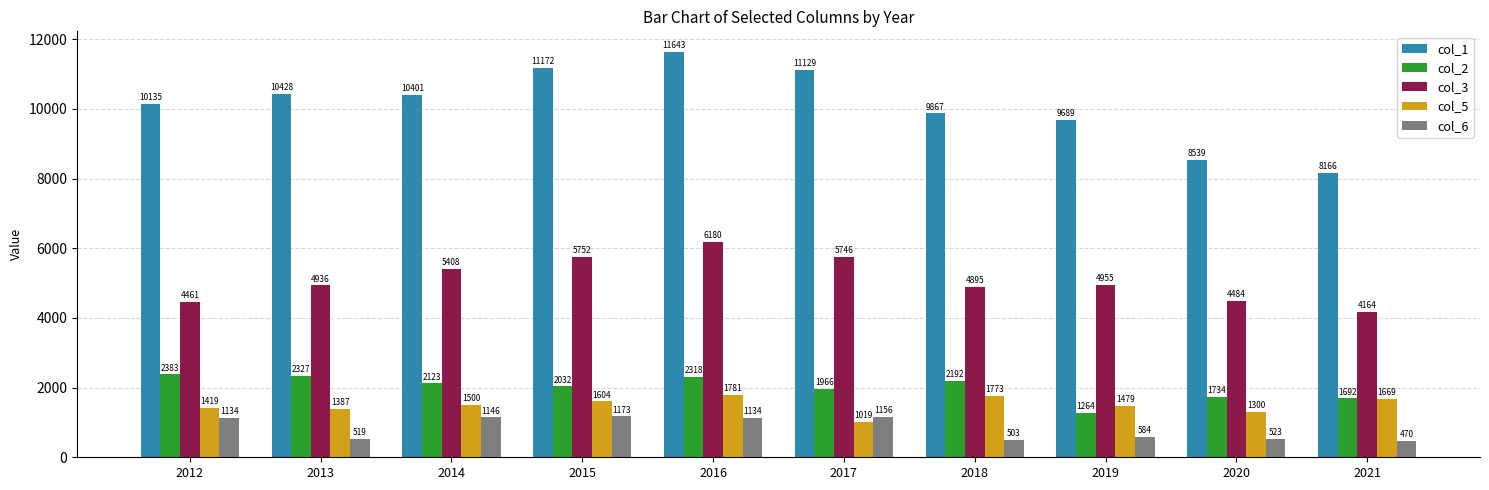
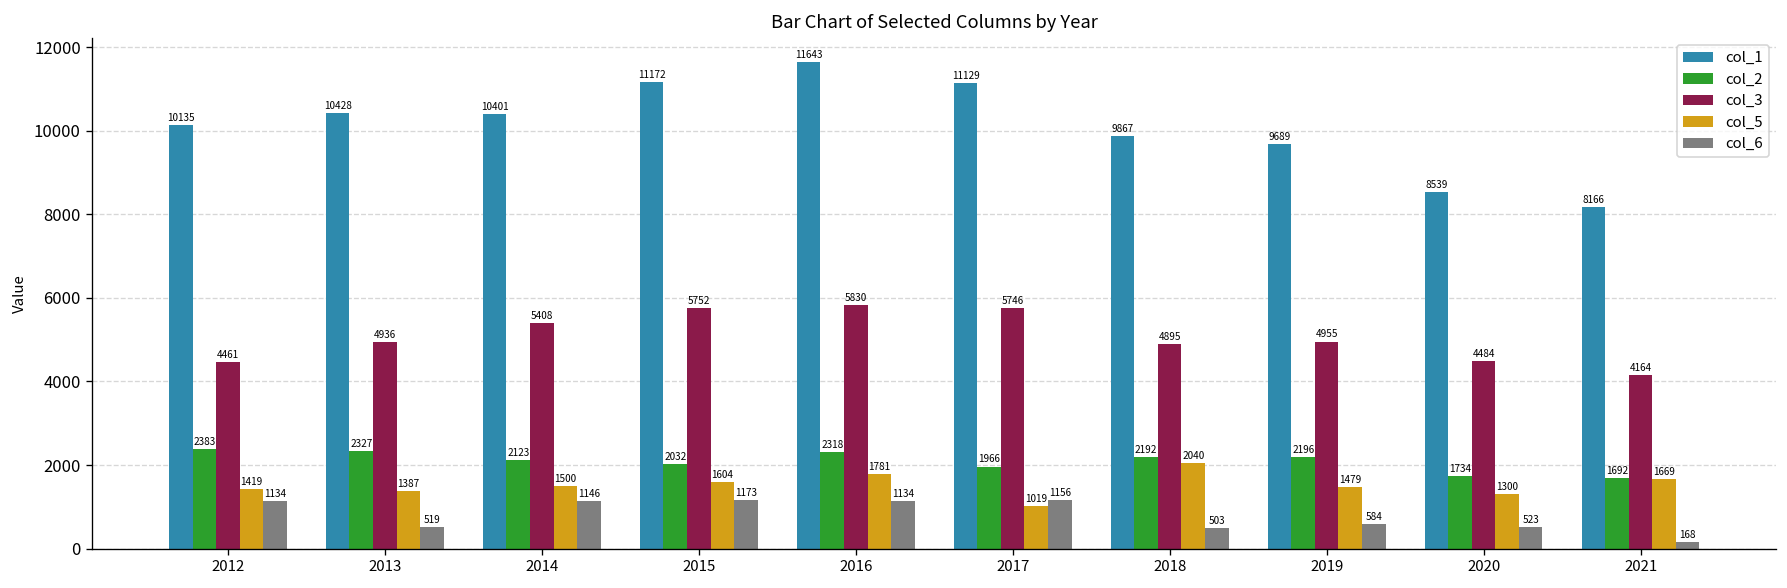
  {
    "col_1": {
      "2012": 10135,
      "2013": 10428,
      "2014": 10401,
      "2015": 11172,
      "2016": 11643,
      "2017": 11129,
      "2018": 9867,
      "2019": 9689,
      "2020": 8539,
      "2021": 8166
    },
    "col_2": {
      "2012": 2383,
      "2013": 2327,
      "2014": 2123,
      "2015": 2032,
      "2016": 2318,
      "2017": 1966,
      "2018": 2192,
-     "2019": 1264,
+     "2019": 2196,
      "2020": 1734,
      "2021": 1692
    },
    "col_3": {
      "2012": 4461,
      "2013": 4936,
      "2014": 5408,
      "2015": 5752,
-     "2016": 6180,
+     "2016": 5830,
      "2017": 5746,
      "2018": 4895,
      "2019": 4955,
      "2020": 4484,
      "2021": 4164
    },
    "col_5": {
      "2012": 1419,
      "2013": 1387,
      "2014": 1500,
      "2015": 1604,
      "2016": 1781,
      "2017": 1019,
-     "2018": 1773,
+     "2018": 2040,
      "2019": 1479,
      "2020": 1300,
      "2021": 1669
    },
    "col_6": {
      "2012": 1134,
      "2013": 519,
      "2014": 1146,
      "2015": 1173,
      "2016": 1134,
      "2017": 1156,
      "2018": 503,
      "2019": 584,
      "2020": 523,
-     "2021": 470
+     "2021": 168
    }
  }
